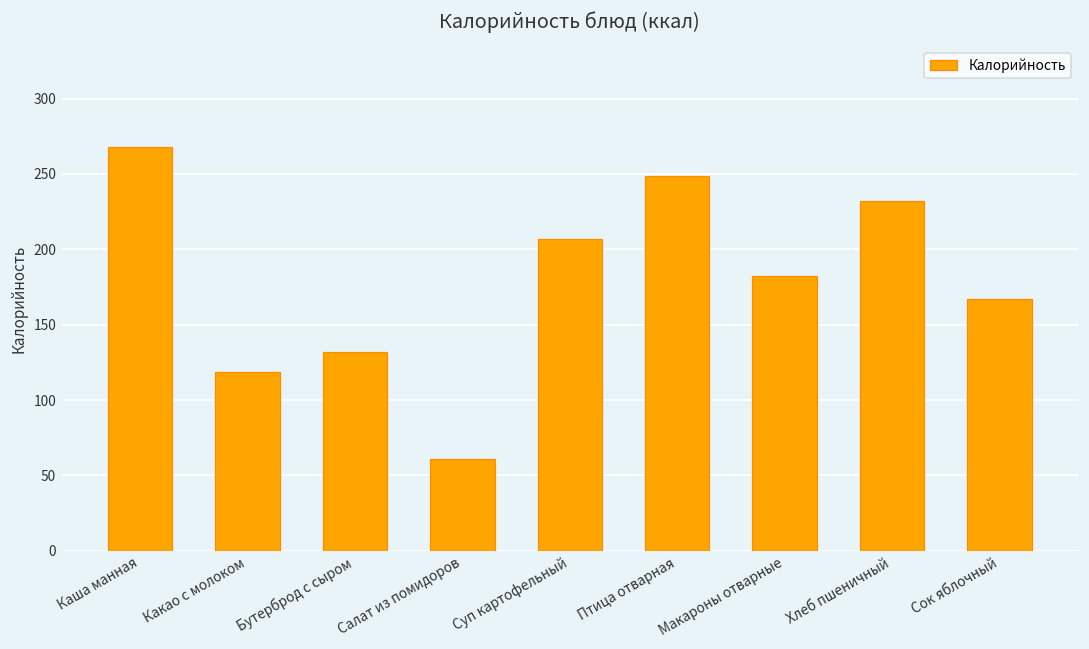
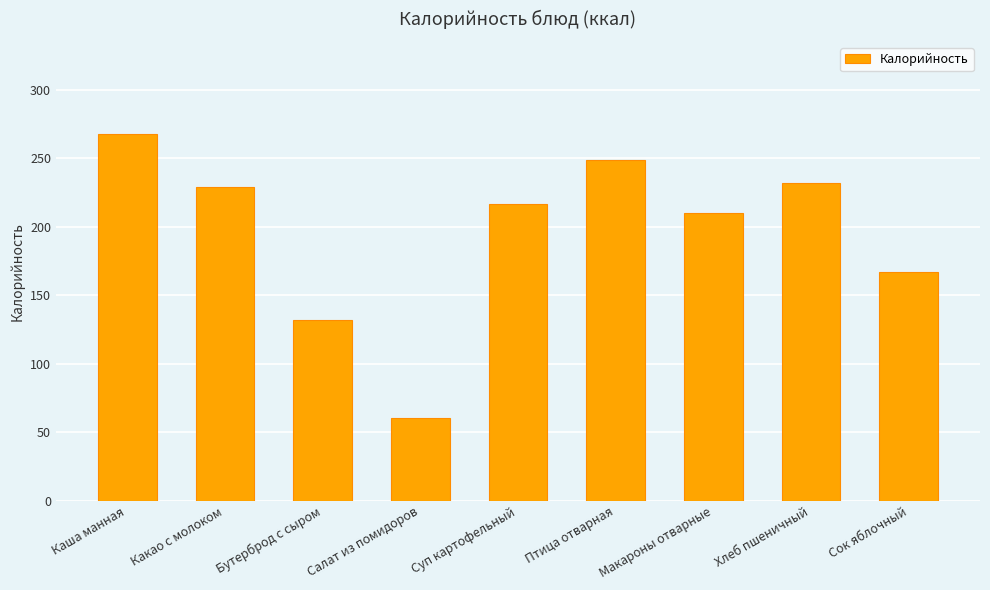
  {
    "Каша манная": 268,
-   "Какао с молоком": 119,
+   "Какао с молоком": 229,
    "Бутерброд с сыром": 132,
    "Салат из помидоров": 61,
-   "Суп картофельный": 207,
+   "Суп картофельный": 217,
    "Птица отварная": 249,
-   "Макароны отварные": 183,
+   "Макароны отварные": 210,
    "Хлеб пшеничный": 232,
    "Сок яблочный": 167
  }
